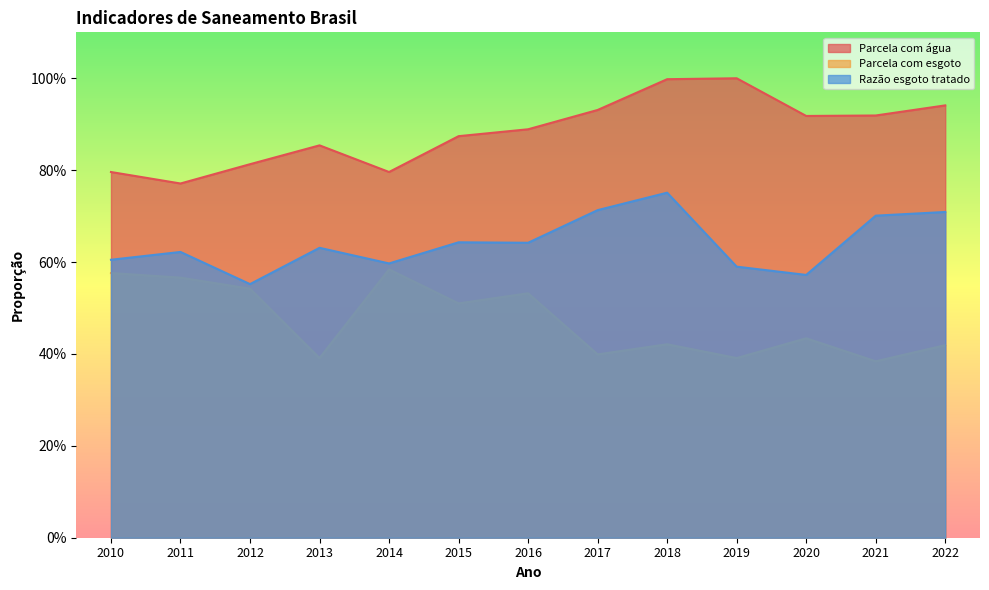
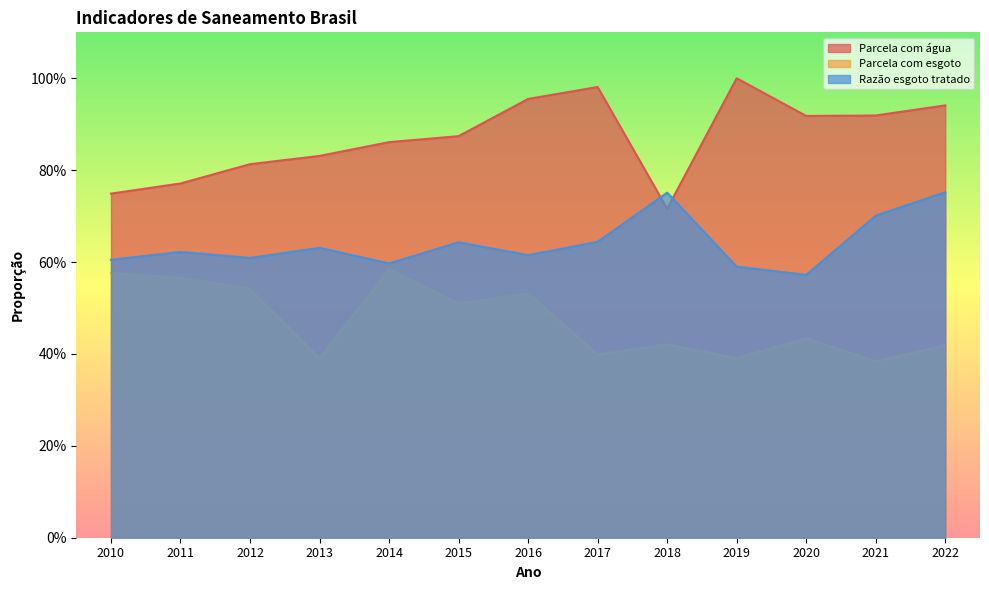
  {
    "Parcela com água": {
-     "2010": "80%",
+     "2010": "75%",
      "2011": "77%",
      "2012": "81%",
-     "2013": "85%",
-     "2014": "80%",
+     "2013": "83%",
+     "2014": "86%",
      "2015": "87%",
-     "2016": "89%",
-     "2017": "93%",
-     "2018": "100%",
+     "2016": "96%",
+     "2017": "98%",
+     "2018": "72%",
      "2019": "100%",
      "2020": "92%",
      "2021": "92%",
      "2022": "94%"
    },
    "Parcela com esgoto": {
      "2010": "58%",
      "2011": "57%",
      "2012": "54%",
      "2013": "39%",
      "2014": "58%",
      "2015": "51%",
      "2016": "53%",
      "2017": "40%",
      "2018": "42%",
      "2019": "39%",
      "2020": "43%",
      "2021": "38%",
      "2022": "42%"
    },
    "Razão esgoto tratado": {
      "2010": "61%",
      "2011": "62%",
-     "2012": "55%",
+     "2012": "61%",
      "2013": "63%",
      "2014": "60%",
      "2015": "64%",
-     "2016": "64%",
-     "2017": "71%",
+     "2016": "62%",
+     "2017": "64%",
      "2018": "75%",
      "2019": "59%",
      "2020": "57%",
      "2021": "70%",
-     "2022": "71%"
+     "2022": "75%"
    }
  }
